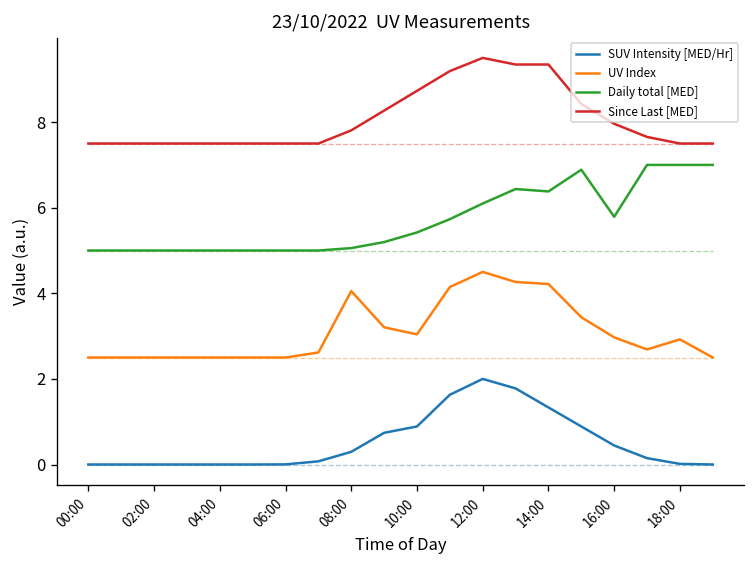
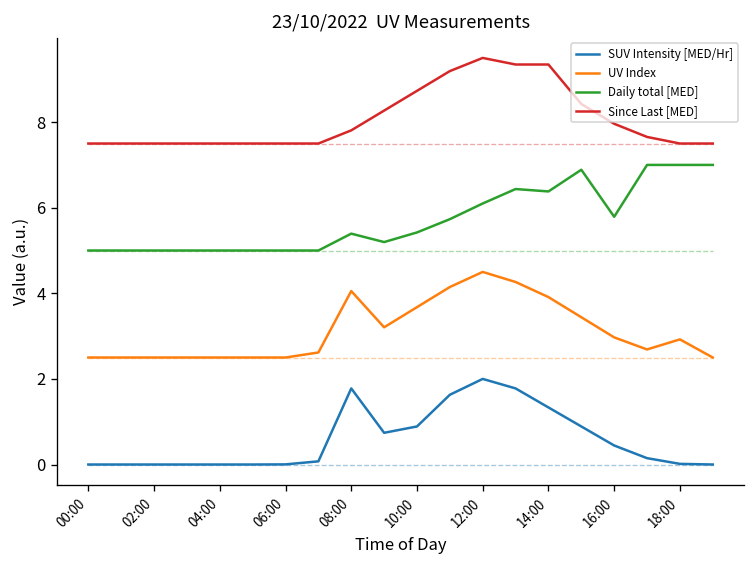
  {
    "SUV Intensity [MED/Hr]": {
      "00:00": 0.0,
      "02:00": 0.0,
      "04:00": 0.0,
      "06:00": 0.0,
-     "08:00": 0.3,
+     "08:00": 1.8,
      "10:00": 0.9,
      "12:00": 2.0,
      "14:00": 1.3,
      "16:00": 0.4,
      "18:00": 0.0
    },
    "UV Index": {
      "00:00": 2.5,
      "02:00": 2.5,
      "04:00": 2.5,
      "06:00": 2.5,
      "08:00": 4.1,
-     "10:00": 3.0,
+     "10:00": 3.7,
      "12:00": 4.5,
-     "14:00": 4.2,
+     "14:00": 3.9,
      "16:00": 3.0,
      "18:00": 2.9
    },
    "Daily total [MED]": {
      "00:00": 5.0,
      "02:00": 5.0,
      "04:00": 5.0,
      "06:00": 5.0,
-     "08:00": 5.1,
+     "08:00": 5.4,
      "10:00": 5.4,
      "12:00": 6.1,
      "14:00": 6.4,
      "16:00": 5.8,
      "18:00": 7.0
    },
    "Since Last [MED]": {
      "00:00": 7.5,
      "02:00": 7.5,
      "04:00": 7.5,
      "06:00": 7.5,
      "08:00": 7.8,
      "10:00": 8.7,
      "12:00": 9.5,
      "14:00": 9.3,
      "16:00": 8.0,
      "18:00": 7.5
    }
  }
